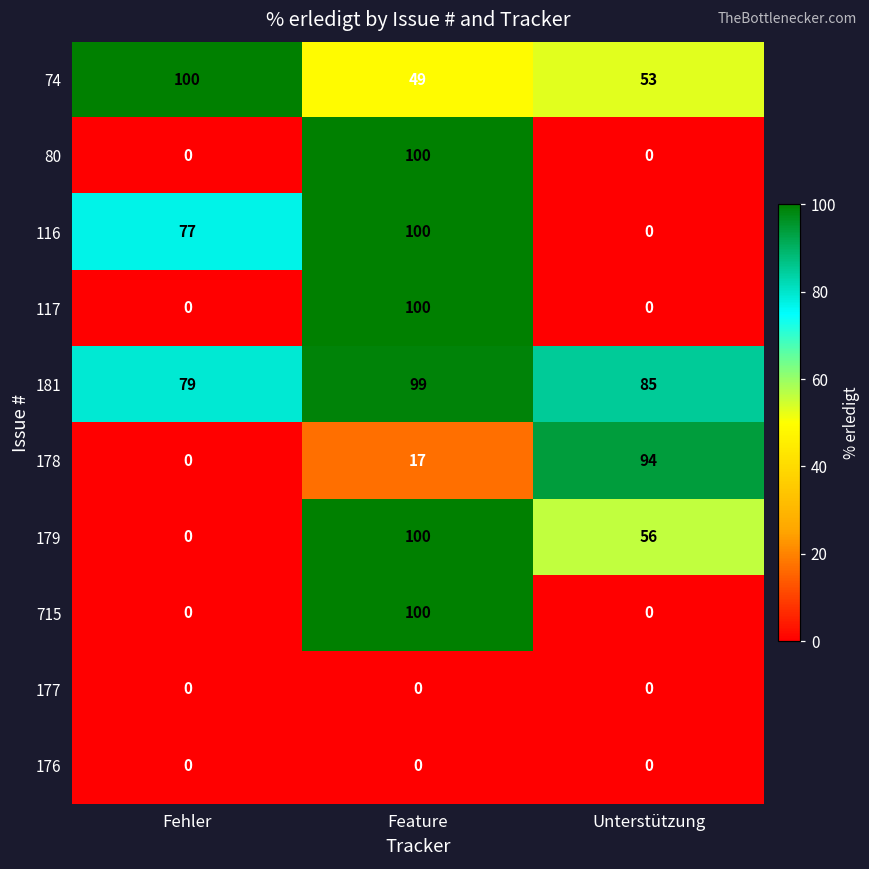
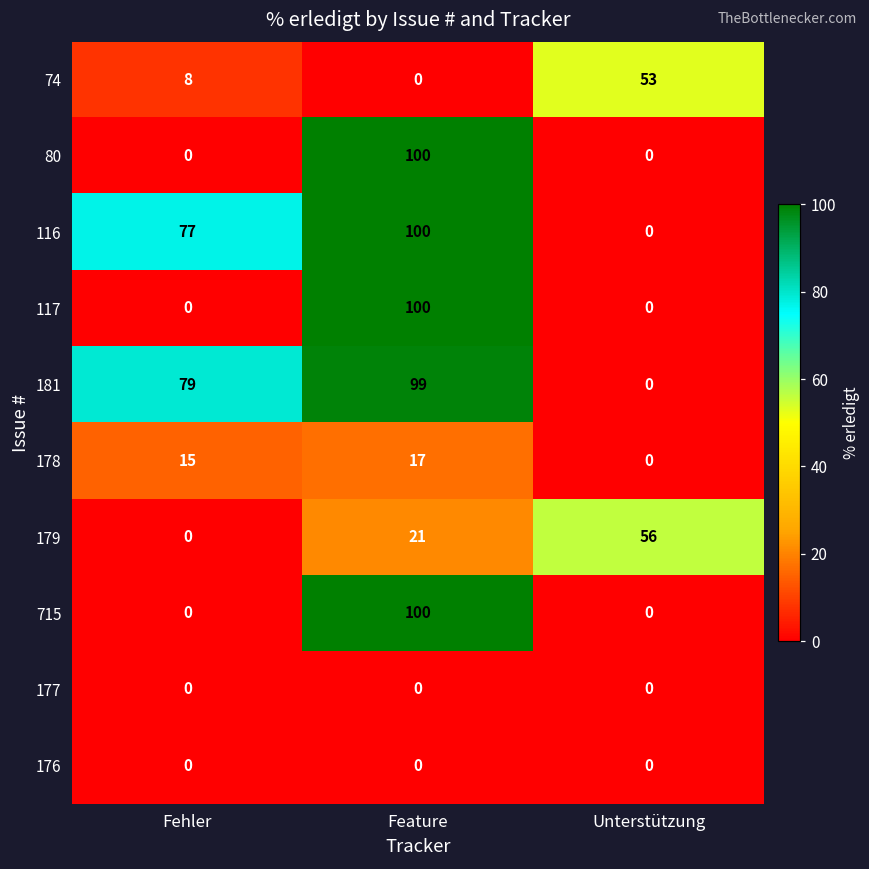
  {
    "74": {
-     "Fehler": 100,
-     "Feature": 49,
+     "Fehler": 8,
+     "Feature": 0,
      "Unterstützung": 53
    },
    "80": {
      "Fehler": 0,
      "Feature": 100,
      "Unterstützung": 0
    },
    "116": {
      "Fehler": 77,
      "Feature": 100,
      "Unterstützung": 0
    },
    "117": {
      "Fehler": 0,
      "Feature": 100,
      "Unterstützung": 0
    },
    "181": {
      "Fehler": 79,
      "Feature": 99,
-     "Unterstützung": 85
+     "Unterstützung": 0
    },
    "178": {
-     "Fehler": 0,
+     "Fehler": 15,
      "Feature": 17,
-     "Unterstützung": 94
+     "Unterstützung": 0
    },
    "179": {
      "Fehler": 0,
-     "Feature": 100,
+     "Feature": 21,
      "Unterstützung": 56
    },
    "715": {
      "Fehler": 0,
      "Feature": 100,
      "Unterstützung": 0
    },
    "177": {
      "Fehler": 0,
      "Feature": 0,
      "Unterstützung": 0
    },
    "176": {
      "Fehler": 0,
      "Feature": 0,
      "Unterstützung": 0
    }
  }
